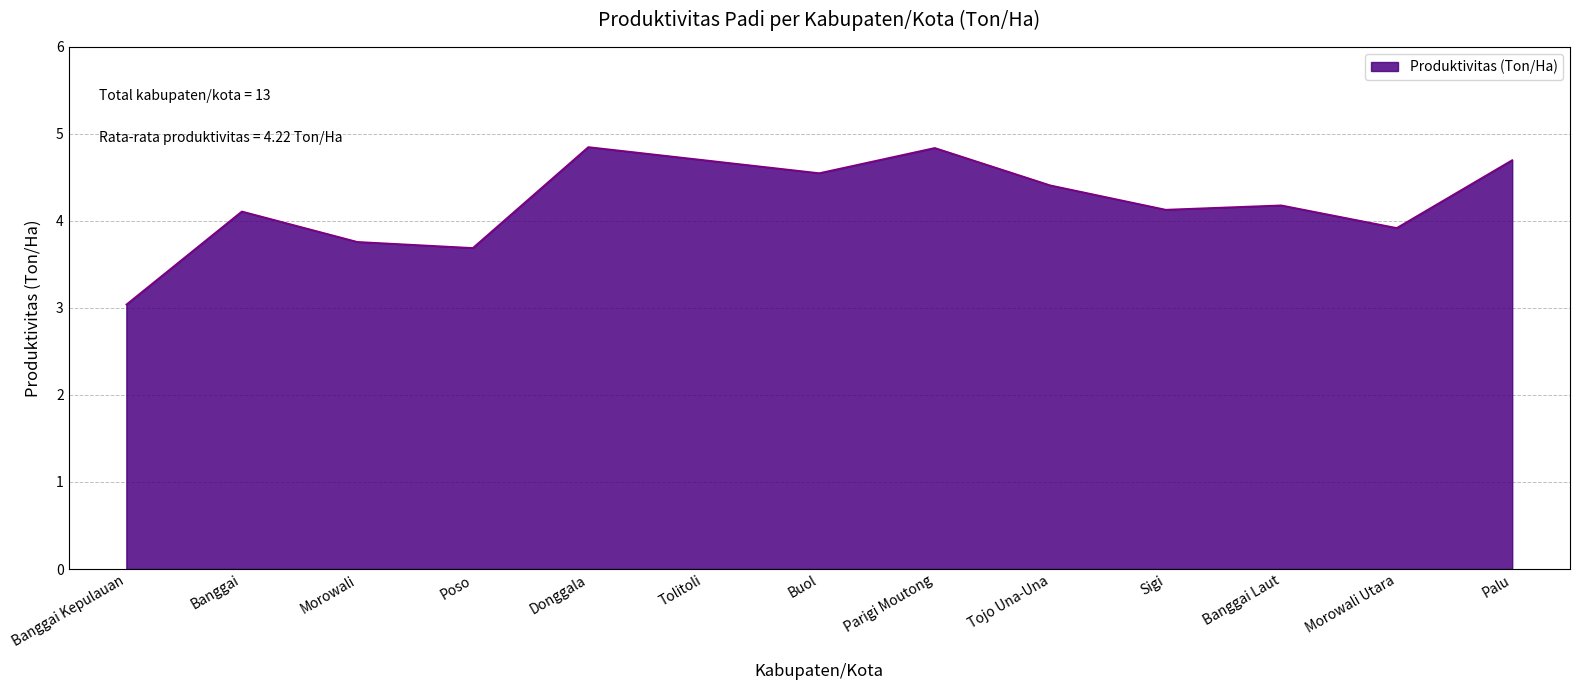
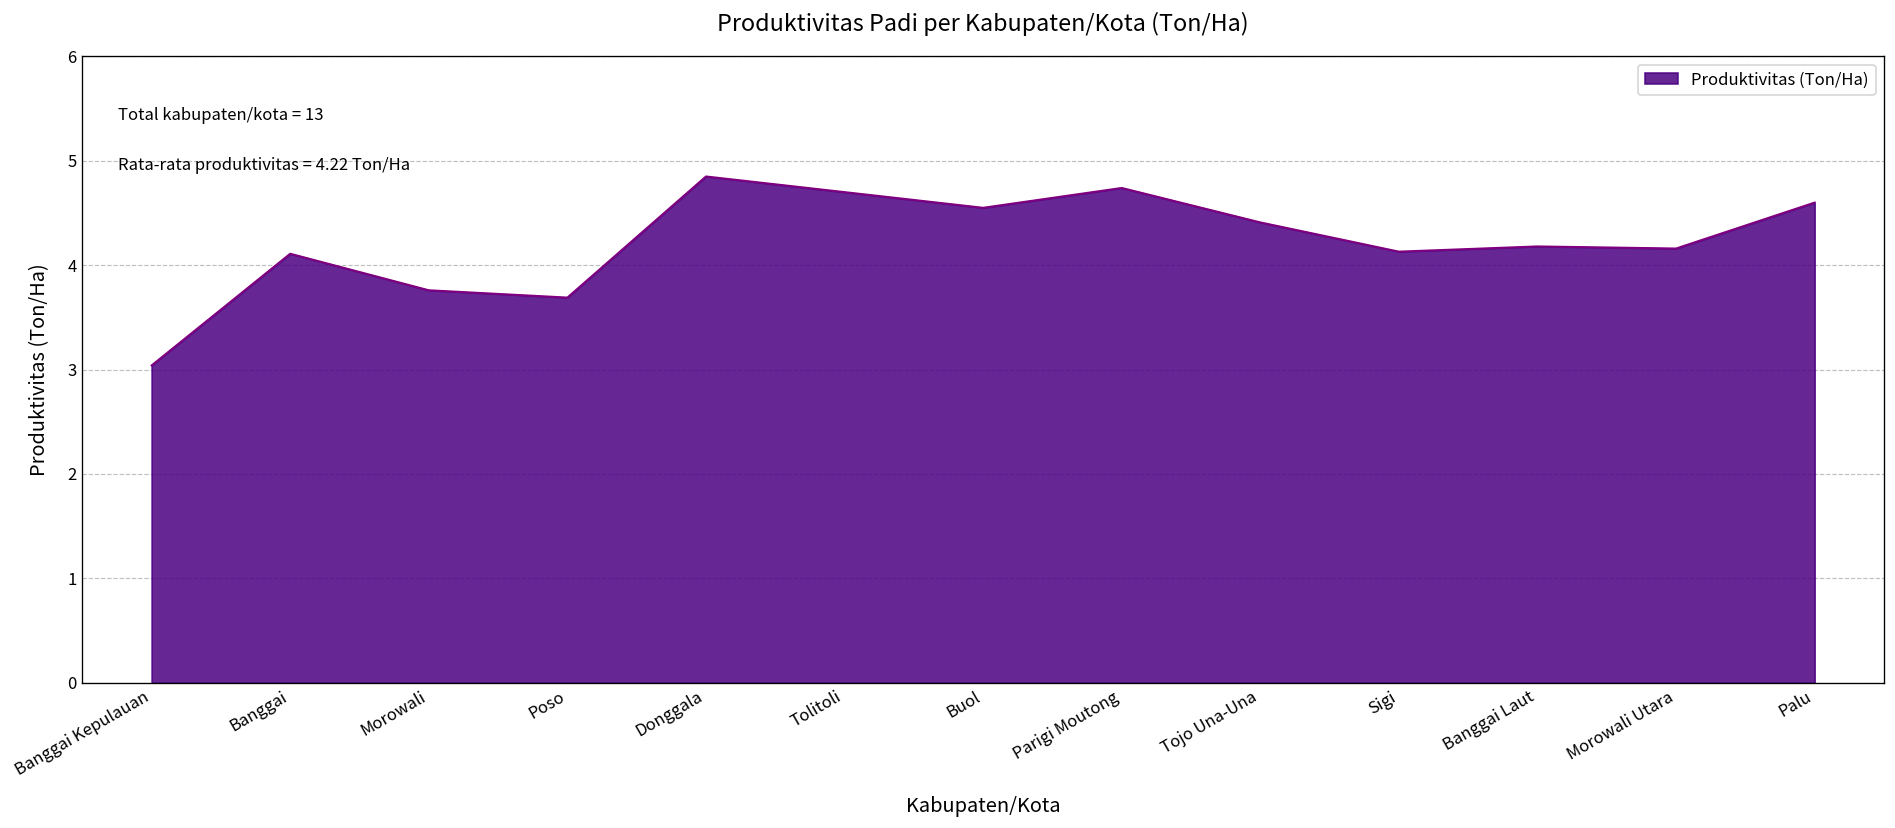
  {
    "Banggai Kepulauan": 3.0,
    "Banggai": 4.1,
    "Morowali": 3.8,
    "Poso": 3.7,
    "Donggala": 4.9,
    "Tolitoli": 4.7,
    "Buol": 4.6,
-   "Parigi Moutong": 4.8,
+   "Parigi Moutong": 4.7,
    "Tojo Una-Una": 4.4,
    "Sigi": 4.1,
    "Banggai Laut": 4.2,
-   "Morowali Utara": 3.9,
-   "Palu": 4.7
+   "Morowali Utara": 4.2,
+   "Palu": 4.6
  }
